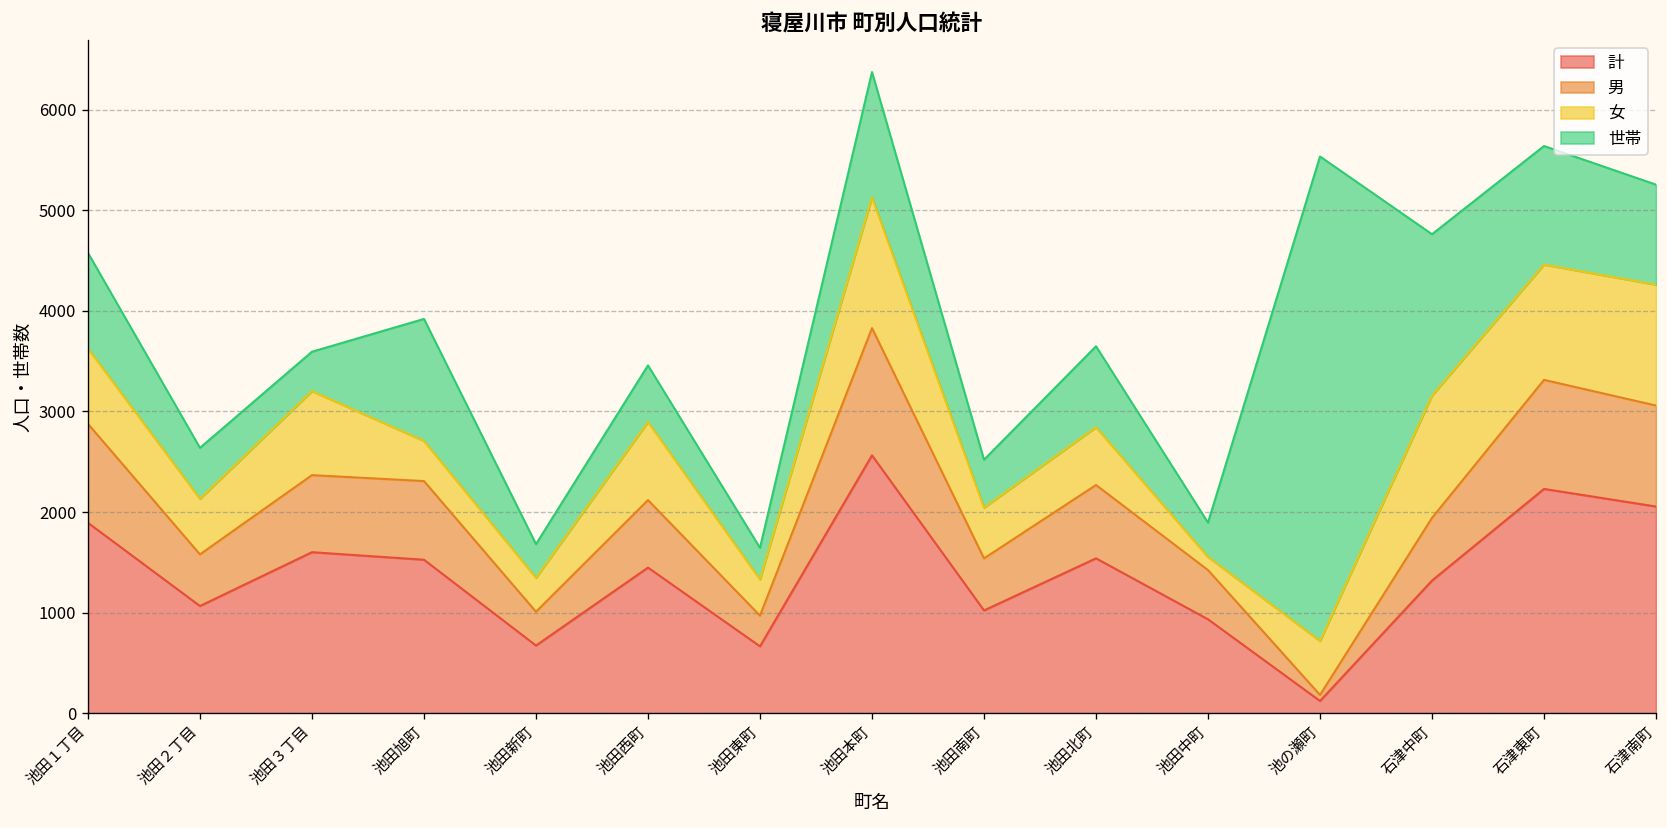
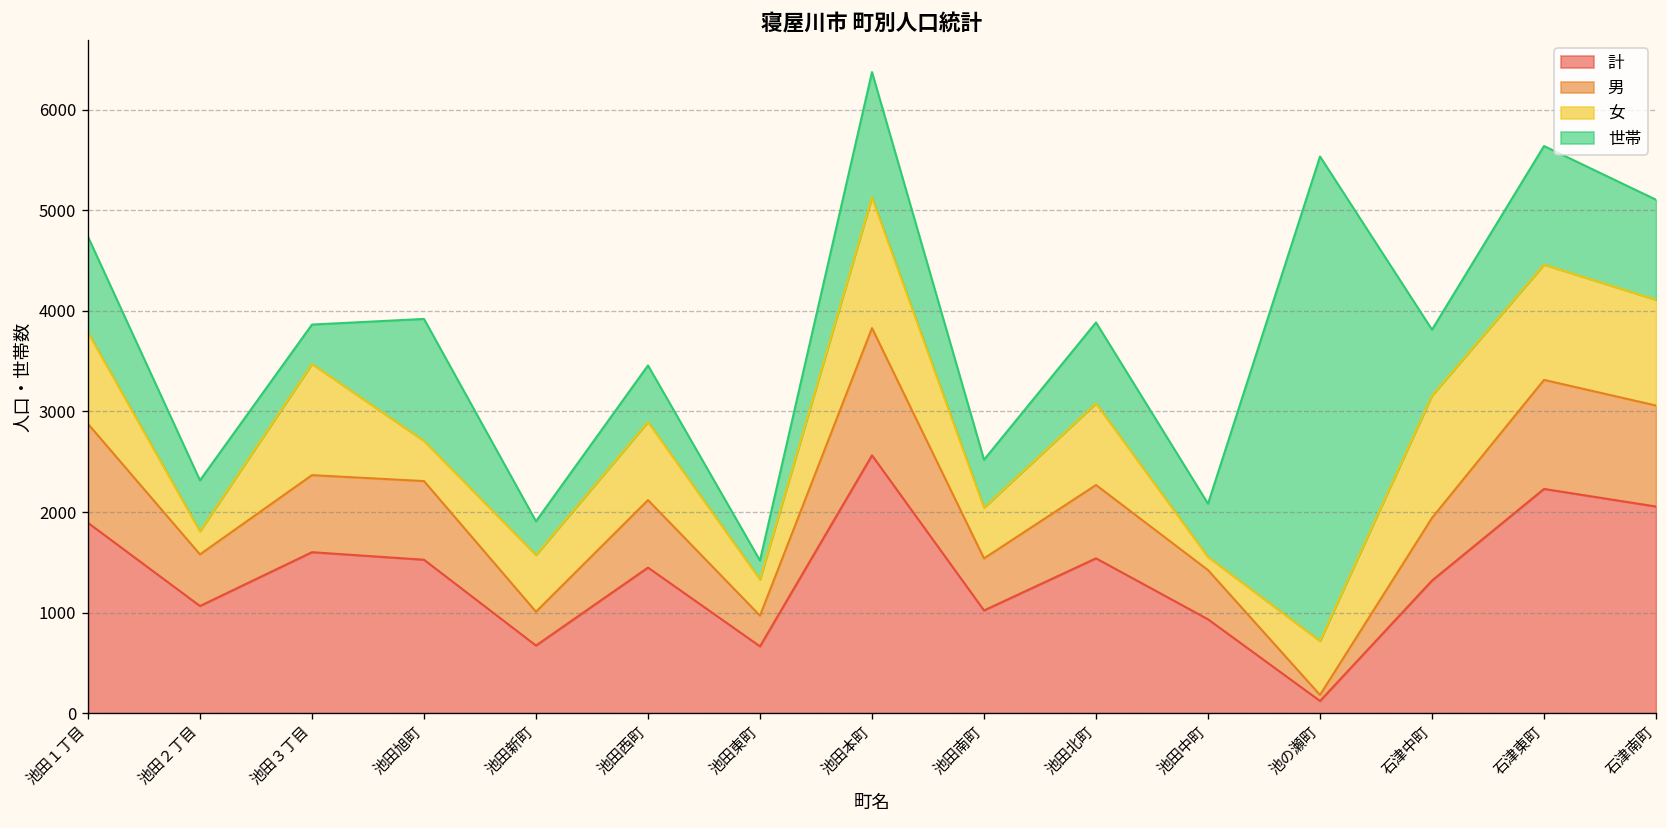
  {
    "女": {
-     "池田１丁目": 700,
-     "池田２丁目": 600,
-     "池田３丁目": 800,
+     "池田１丁目": 900,
+     "池田２丁目": 200,
+     "池田３丁目": 1100,
      "池田旭町": 400,
-     "池田新町": 300,
+     "池田新町": 600,
      "池田西町": 800,
      "池田東町": 400,
      "池田本町": 1300,
      "池田南町": 500,
-     "池田北町": 600,
+     "池田北町": 800,
      "池田中町": 100,
      "池の瀬町": 500,
      "石津中町": 1200,
      "石津東町": 1100,
-     "石津南町": 1200
+     "石津南町": 1100
    },
    "世帯": {
      "池田１丁目": 1000,
      "池田２丁目": 500,
      "池田３丁目": 400,
      "池田旭町": 1200,
      "池田新町": 300,
      "池田西町": 600,
-     "池田東町": 300,
+     "池田東町": 200,
      "池田本町": 1200,
      "池田南町": 500,
      "池田北町": 800,
-     "池田中町": 300,
+     "池田中町": 500,
      "池の瀬町": 4800,
-     "石津中町": 1600,
+     "石津中町": 700,
      "石津東町": 1200,
      "石津南町": 1000
    }
  }
